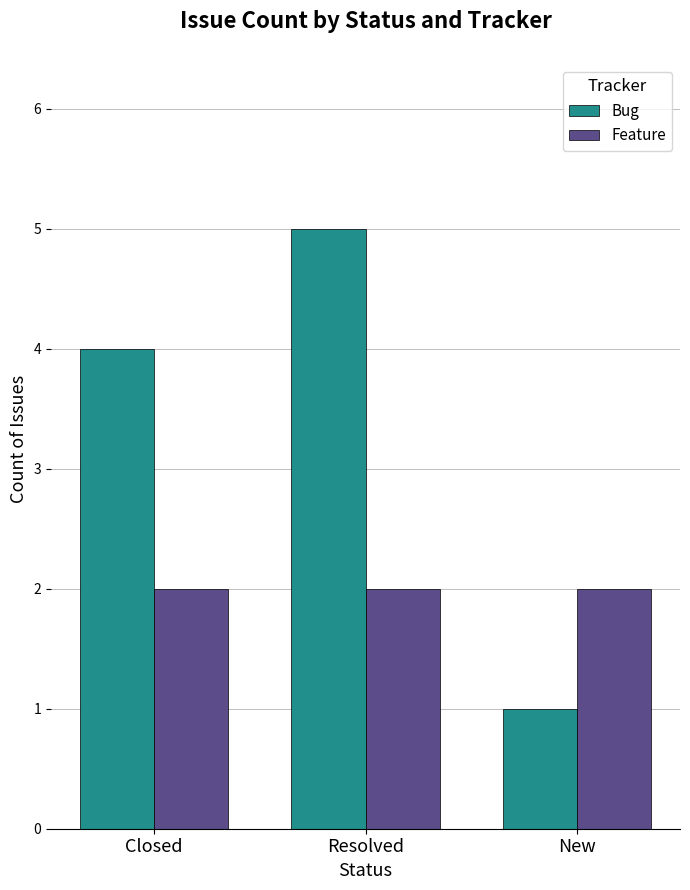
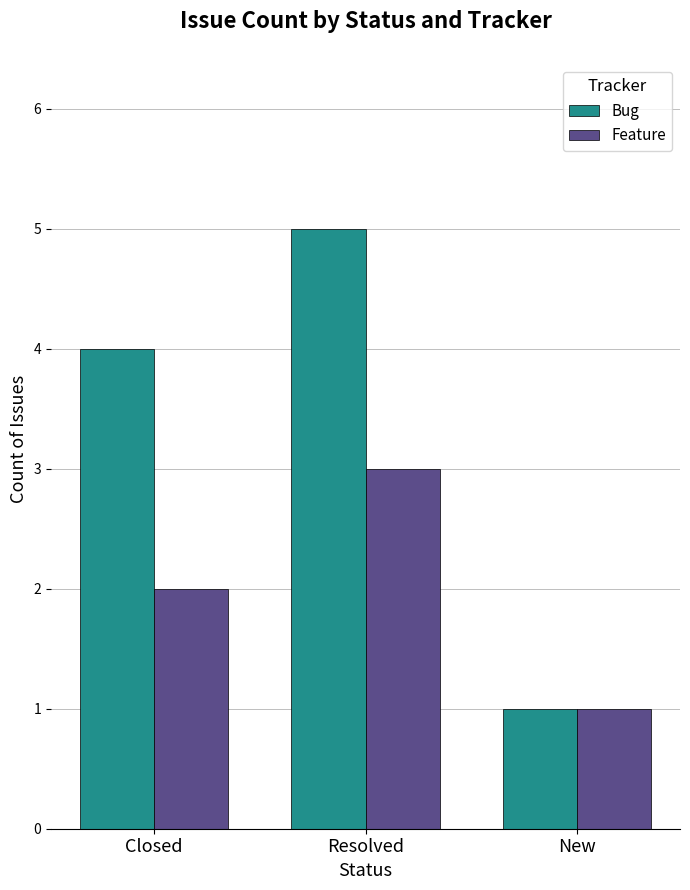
  {
    "Bug": {
      "Closed": 4,
      "Resolved": 5,
      "New": 1
    },
    "Feature": {
      "Closed": 2,
-     "Resolved": 2,
-     "New": 2
+     "Resolved": 3,
+     "New": 1
    }
  }
